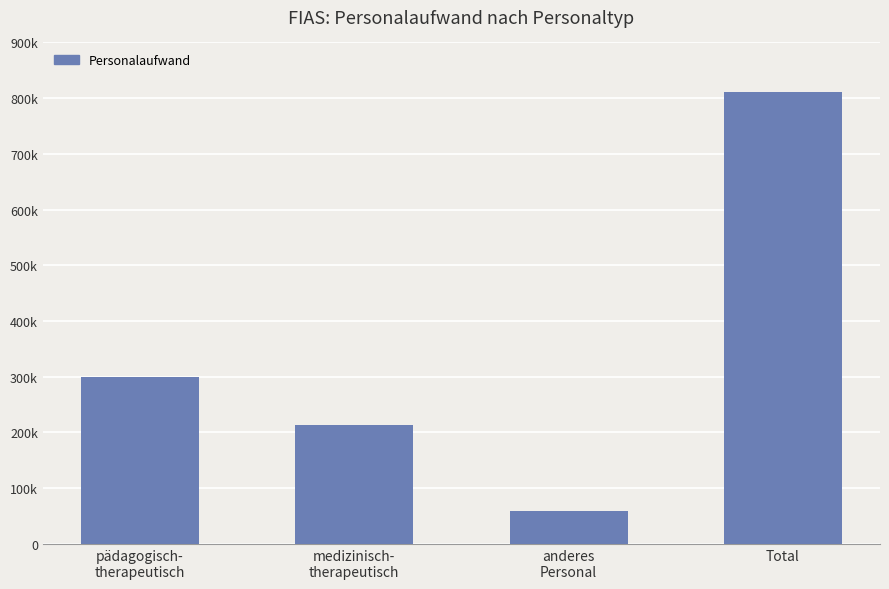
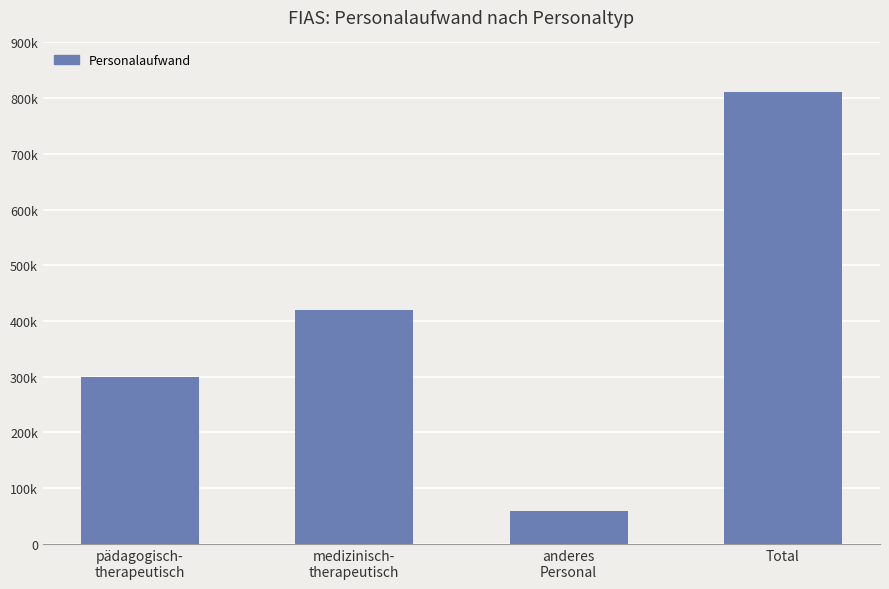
  {
    "pädagogisch- therapeutisch": 300000,
-   "medizinisch- therapeutisch": 210000,
+   "medizinisch- therapeutisch": 420000,
    "anderes Personal": 60000,
    "Total": 810000
  }
